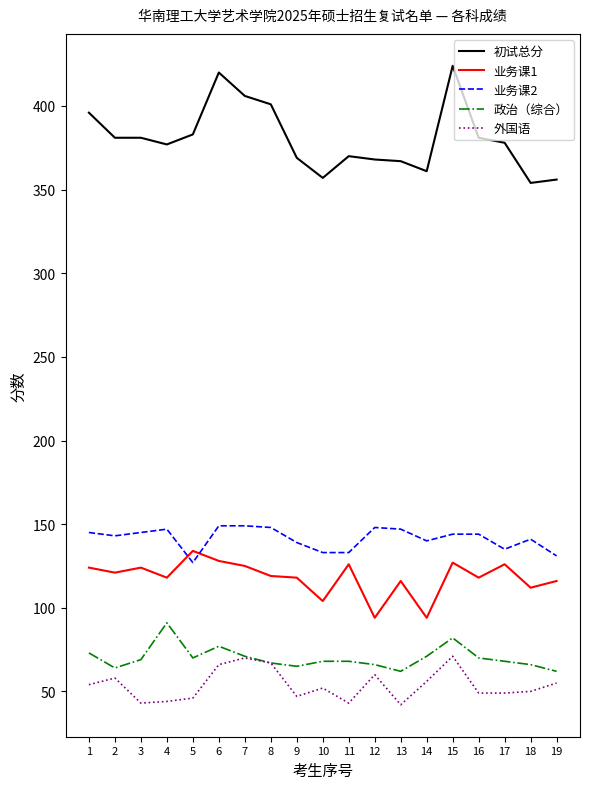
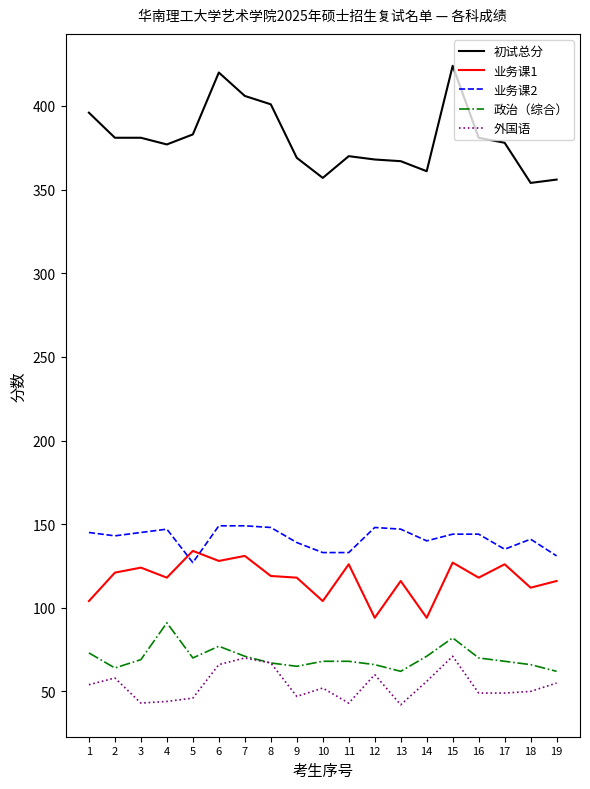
  {
    "初试总分": {
      "1": 396,
      "2": 381,
      "3": 381,
      "4": 377,
      "5": 383,
      "6": 420,
      "7": 406,
      "8": 401,
      "9": 369,
      "10": 357,
      "11": 370,
      "12": 368,
      "13": 367,
      "14": 361,
      "15": 424,
      "17": 378,
      "18": 354,
      "19": 356
    },
    "业务课1": {
-     "1": 124,
+     "1": 104,
      "2": 121,
      "3": 124,
      "4": 118,
      "5": 134,
      "6": 128,
-     "7": 125,
+     "7": 131,
      "8": 119,
      "9": 118,
      "10": 104,
      "11": 126,
      "12": 94,
      "13": 116,
      "14": 94,
      "15": 127,
      "16": 118,
      "17": 126,
      "18": 112,
      "19": 116
    },
    "业务课2": {
      "1": 145,
      "2": 143,
      "3": 145,
      "4": 147,
      "5": 127,
      "6": 149,
      "7": 149,
      "8": 148,
      "9": 139,
      "10": 133,
      "11": 133,
      "12": 148,
      "13": 147,
      "14": 140,
      "15": 144,
      "16": 144,
      "17": 135,
      "18": 141,
      "19": 131
    },
    "政治（综合）": {
      "1": 73,
      "2": 64,
      "3": 69,
      "4": 91,
      "5": 70,
      "6": 77,
      "9": 65,
      "10": 68,
      "11": 68,
      "12": 66,
      "13": 62,
      "14": 71,
      "15": 82,
      "16": 70,
      "17": 68,
      "18": 66,
      "19": 62
    },
    "外国语": {
      "1": 54,
      "2": 58,
      "3": 43,
      "4": 44,
      "5": 46,
      "6": 66,
      "9": 47,
      "10": 52,
      "11": 43,
      "12": 60,
      "13": 42,
      "14": 56,
      "15": 71,
      "16": 49,
      "17": 49,
      "18": 50,
      "19": 55
    }
  }
